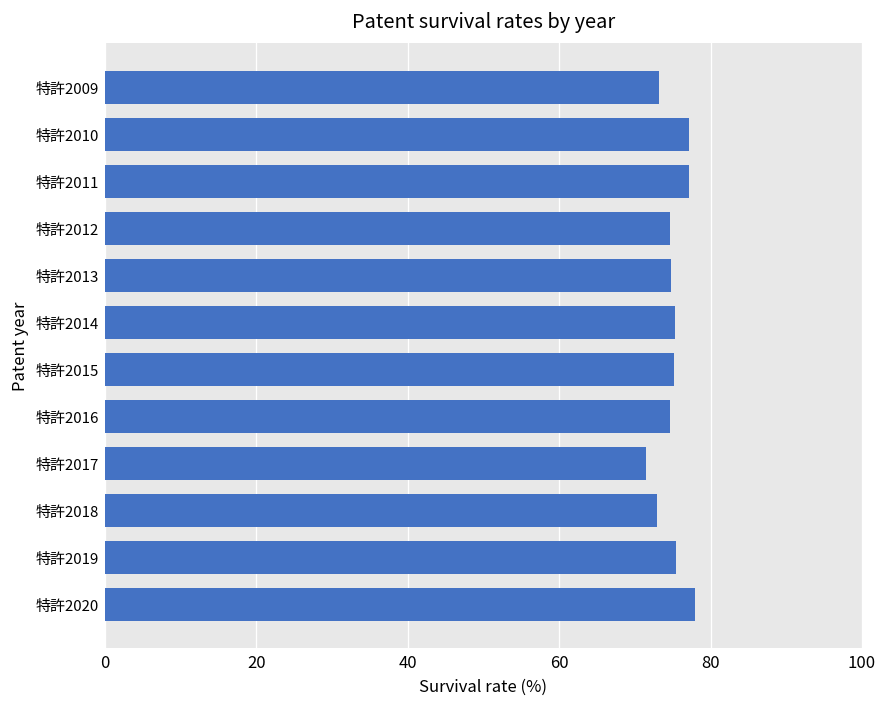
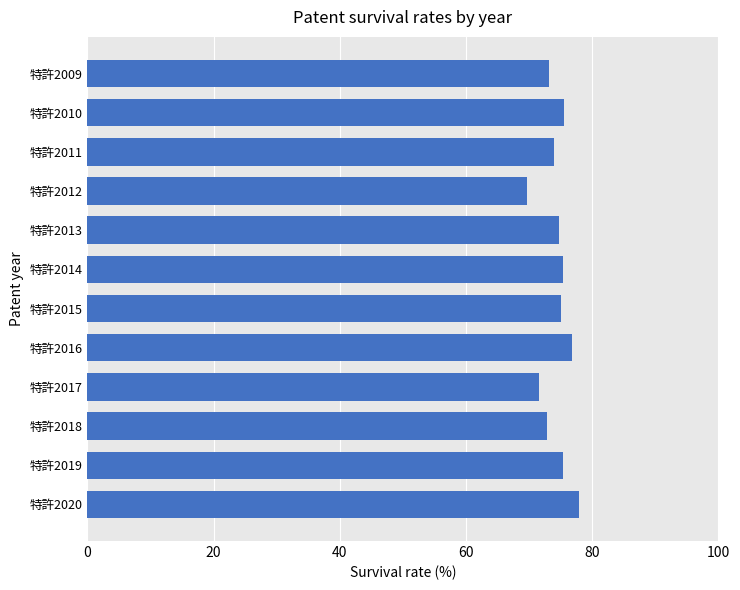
  {
    "特許2009": 73,
-   "特許2010": 77,
-   "特許2011": 77,
-   "特許2012": 75,
+   "特許2010": 76,
+   "特許2011": 74,
+   "特許2012": 70,
    "特許2013": 75,
    "特許2014": 75,
    "特許2015": 75,
-   "特許2016": 75,
+   "特許2016": 77,
    "特許2017": 72,
    "特許2018": 73,
    "特許2019": 75,
    "特許2020": 78
  }
